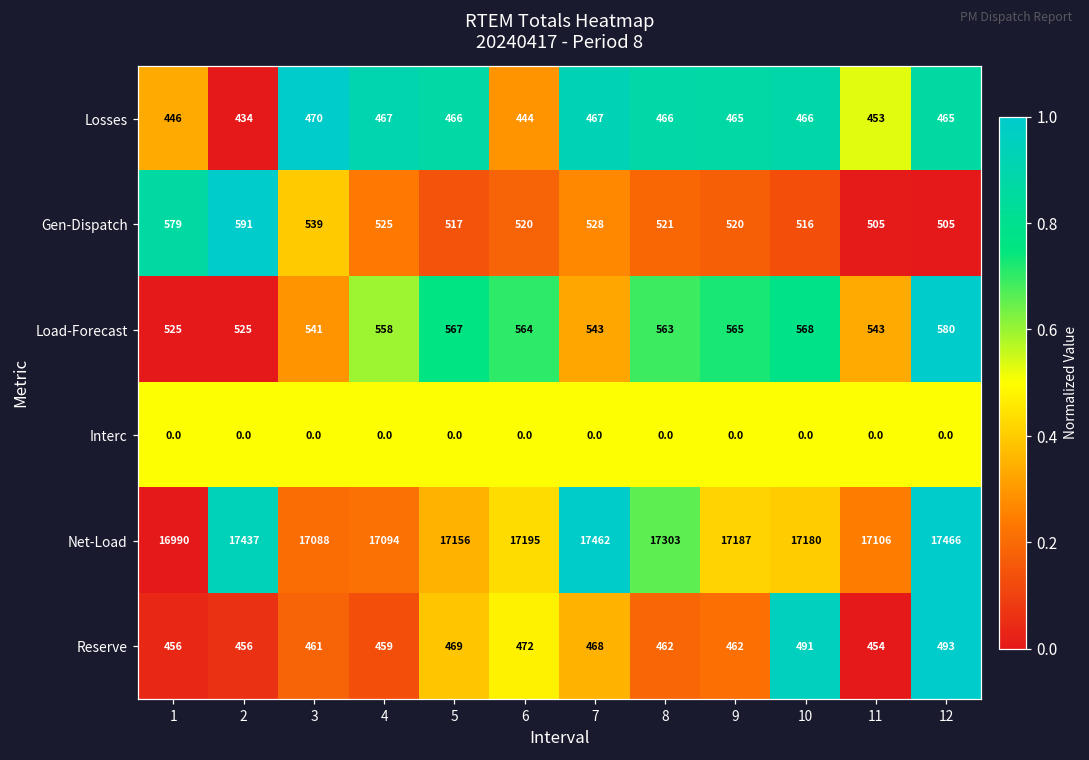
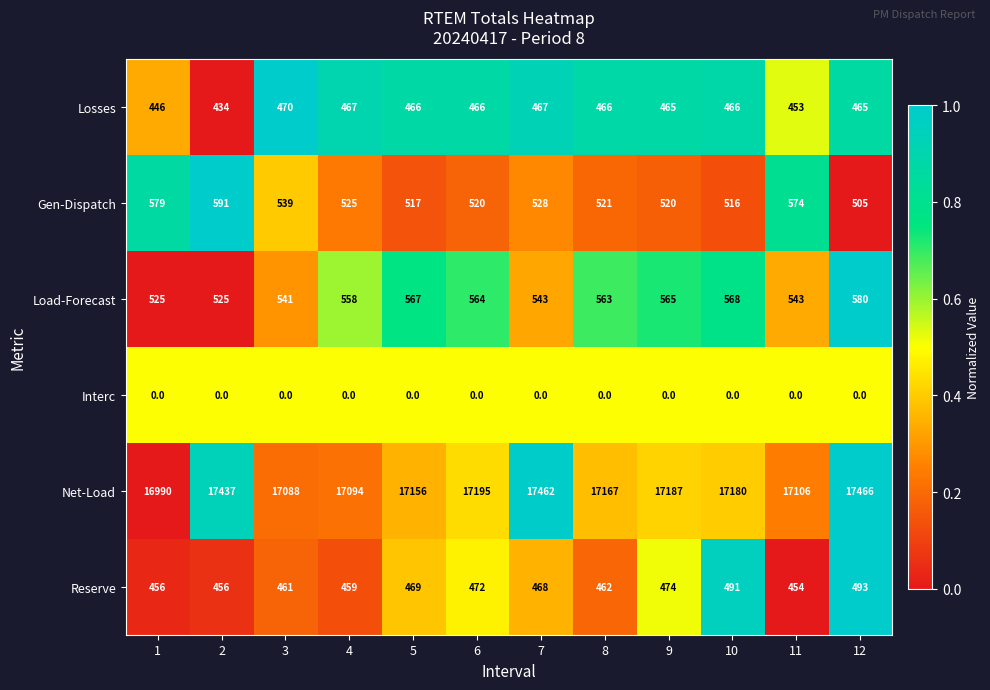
  {
    "Losses": {
      "1": 446,
      "2": 434,
      "3": 470,
      "4": 467,
      "5": 466,
-     "6": 444,
+     "6": 466,
      "7": 467,
      "8": 466,
      "9": 465,
      "10": 466,
      "11": 453,
      "12": 465
    },
    "Gen-Dispatch": {
      "1": 579,
      "2": 591,
      "3": 539,
      "4": 525,
      "5": 517,
      "6": 520,
      "7": 528,
      "8": 521,
      "9": 520,
      "10": 516,
-     "11": 505,
+     "11": 574,
      "12": 505
    },
    "Load-Forecast": {
      "1": 525,
      "2": 525,
      "3": 541,
      "4": 558,
      "5": 567,
      "6": 564,
      "7": 543,
      "8": 563,
      "9": 565,
      "10": 568,
      "11": 543,
      "12": 580
    },
    "Interc": {
      "1": 0.0,
      "2": 0.0,
      "3": 0.0,
      "4": 0.0,
      "5": 0.0,
      "6": 0.0,
      "7": 0.0,
      "8": 0.0,
      "9": 0.0,
      "10": 0.0,
      "11": 0.0,
      "12": 0.0
    },
    "Net-Load": {
      "1": 16990,
      "2": 17437,
      "3": 17088,
      "4": 17094,
      "5": 17156,
      "6": 17195,
      "7": 17462,
-     "8": 17303,
+     "8": 17167,
      "9": 17187,
      "10": 17180,
      "11": 17106,
      "12": 17466
    },
    "Reserve": {
      "1": 456,
      "2": 456,
      "3": 461,
      "4": 459,
      "5": 469,
      "6": 472,
      "7": 468,
      "8": 462,
-     "9": 462,
+     "9": 474,
      "10": 491,
      "11": 454,
      "12": 493
    }
  }
